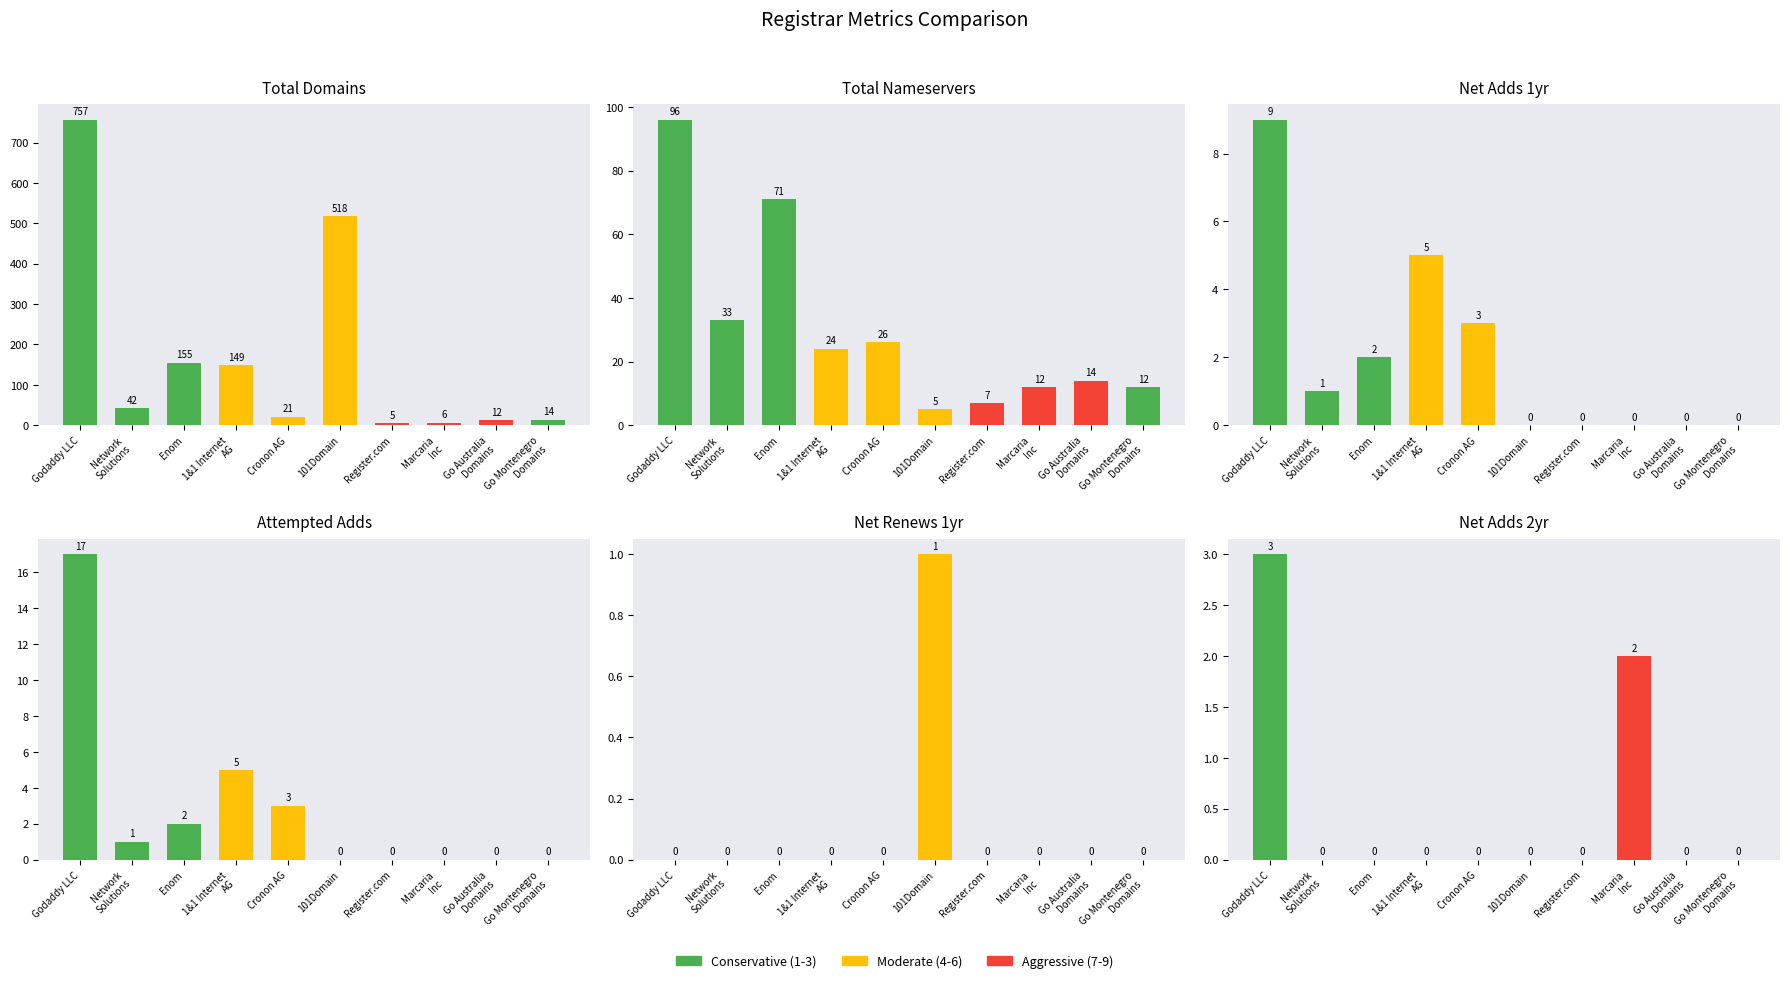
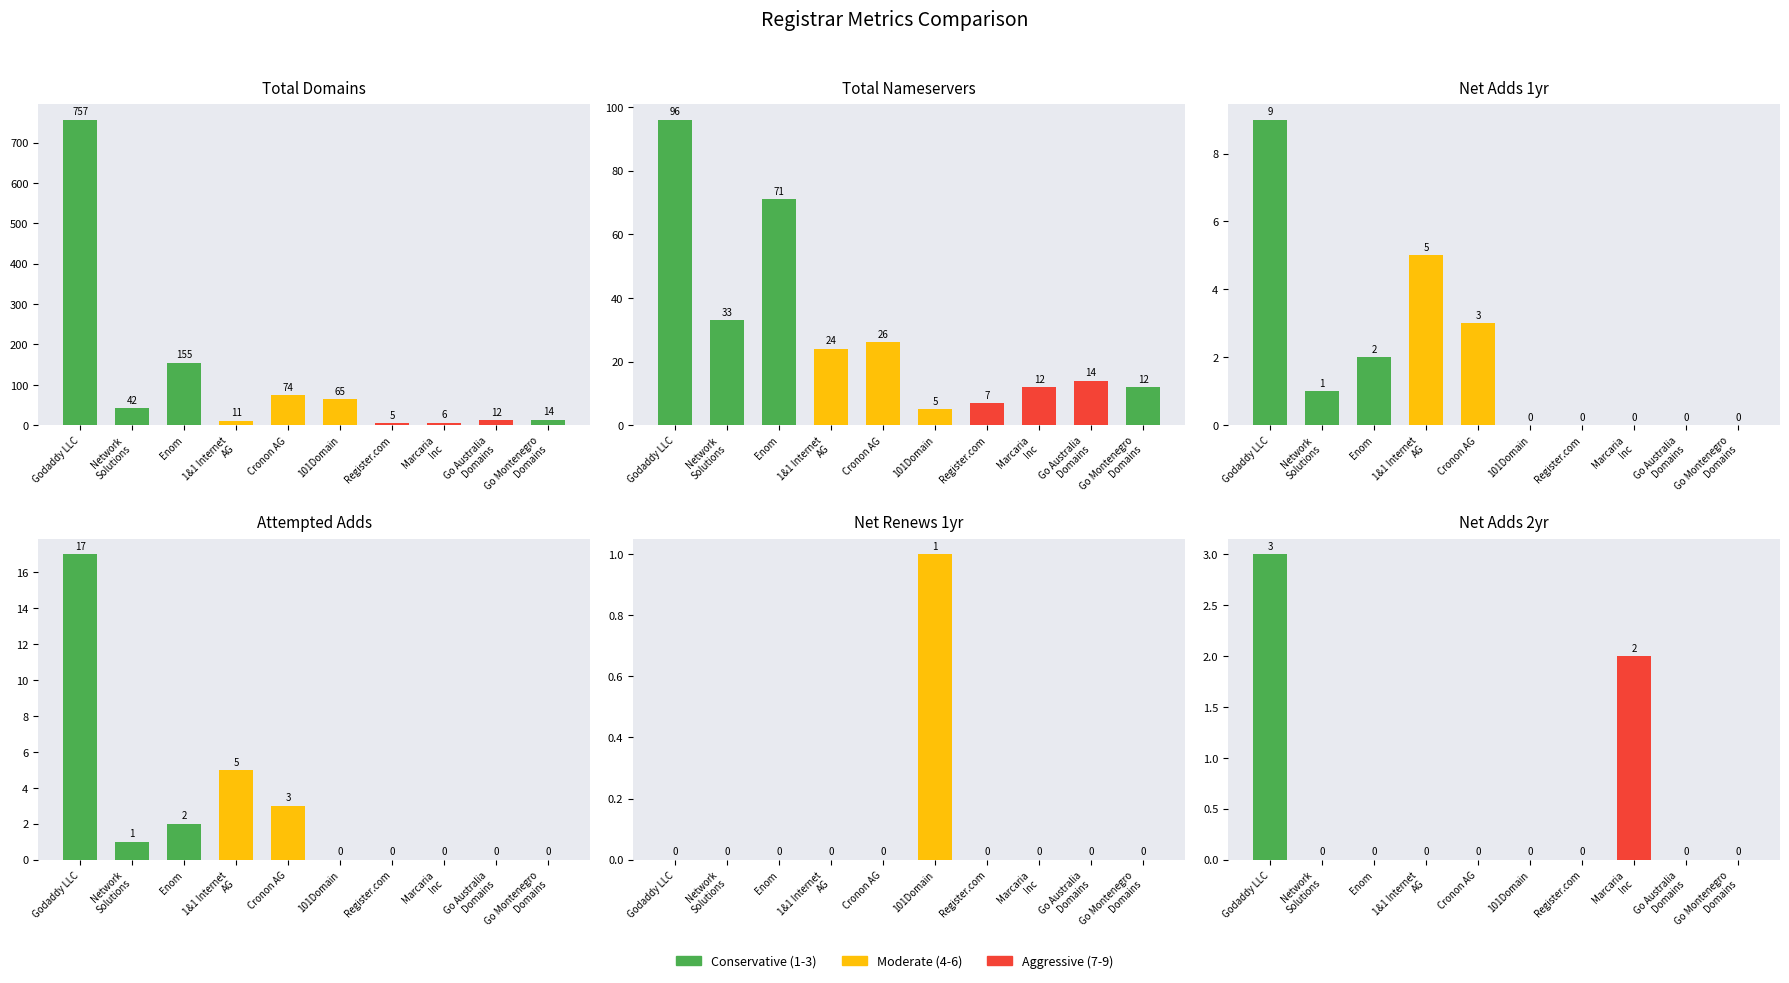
  {
    "Total Domains": {
      "Godaddy LLC": 757,
      "Network Solutions": 42,
      "Enom": 155,
-     "1&1 Internet AG": 149,
-     "Cronon AG": 21,
-     "101Domain": 518,
+     "1&1 Internet AG": 11,
+     "Cronon AG": 74,
+     "101Domain": 65,
      "Register.com": 5,
      "Marcaria Inc": 6,
      "Go Australia Domains": 12,
      "Go Montenegro Domains": 14
    },
    "Total Nameservers": {
      "Godaddy LLC": 96,
      "Network Solutions": 33,
      "Enom": 71,
      "1&1 Internet AG": 24,
      "Cronon AG": 26,
      "101Domain": 5,
      "Register.com": 7,
      "Marcaria Inc": 12,
      "Go Australia Domains": 14,
      "Go Montenegro Domains": 12
    },
    "Net Adds 1yr": {
      "Godaddy LLC": 9,
      "Network Solutions": 1,
      "Enom": 2,
      "1&1 Internet AG": 5,
      "Cronon AG": 3,
      "101Domain": 0,
      "Register.com": 0,
      "Marcaria Inc": 0,
      "Go Australia Domains": 0,
      "Go Montenegro Domains": 0
    },
    "Attempted Adds": {
      "Godaddy LLC": 17,
      "Network Solutions": 1,
      "Enom": 2,
      "1&1 Internet AG": 5,
      "Cronon AG": 3,
      "101Domain": 0,
      "Register.com": 0,
      "Marcaria Inc": 0,
      "Go Australia Domains": 0,
      "Go Montenegro Domains": 0
    },
    "Net Renews 1yr": {
      "Godaddy LLC": 0,
      "Network Solutions": 0,
      "Enom": 0,
      "1&1 Internet AG": 0,
      "Cronon AG": 0,
      "101Domain": 1,
      "Register.com": 0,
      "Marcaria Inc": 0,
      "Go Australia Domains": 0,
      "Go Montenegro Domains": 0
    },
    "Net Adds 2yr": {
      "Godaddy LLC": 3,
      "Network Solutions": 0,
      "Enom": 0,
      "1&1 Internet AG": 0,
      "Cronon AG": 0,
      "101Domain": 0,
      "Register.com": 0,
      "Marcaria Inc": 2,
      "Go Australia Domains": 0,
      "Go Montenegro Domains": 0
    }
  }
